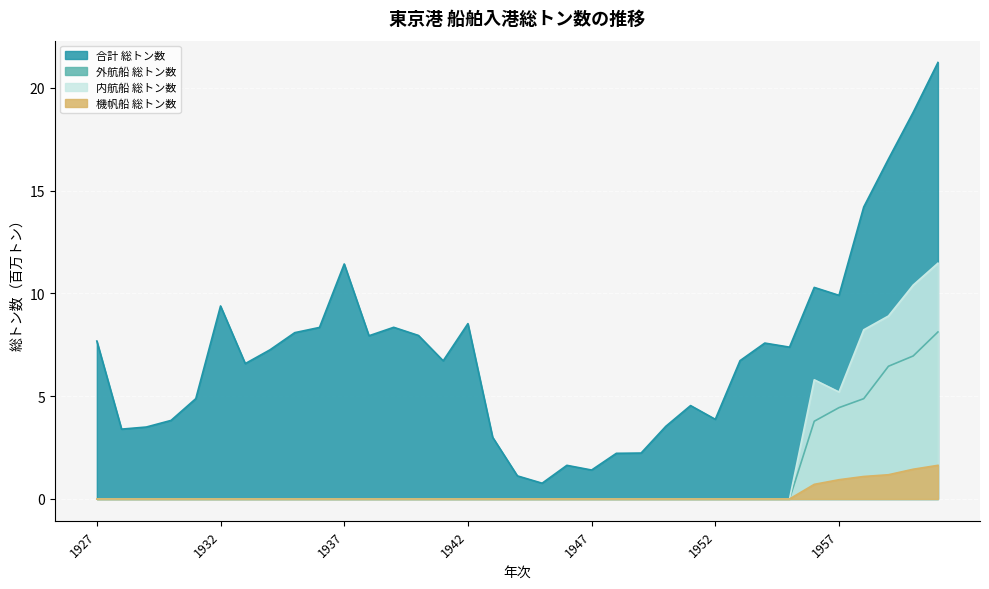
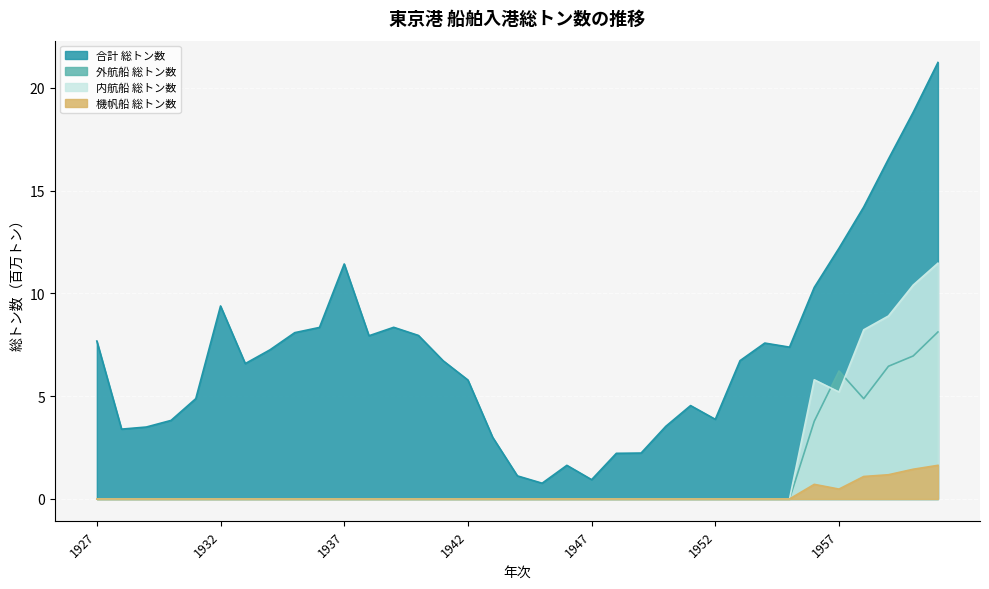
  {
    "合計 総トン数": {
      "1927": 7.7,
      "1932": 9.4,
      "1937": 11.4,
-     "1942": 8.5,
-     "1947": 1.4,
+     "1942": 5.8,
+     "1947": 0.9,
      "1952": 3.9,
-     "1957": 9.9
+     "1957": 12.2
    },
    "外航船 総トン数": {
-     "1957": 4.4
+     "1957": 6.2
    },
    "内航船 総トン数": {
      "1957": 5.2
    },
    "機帆船 総トン数": {
-     "1957": 0.9
+     "1957": 0.5
    }
  }
